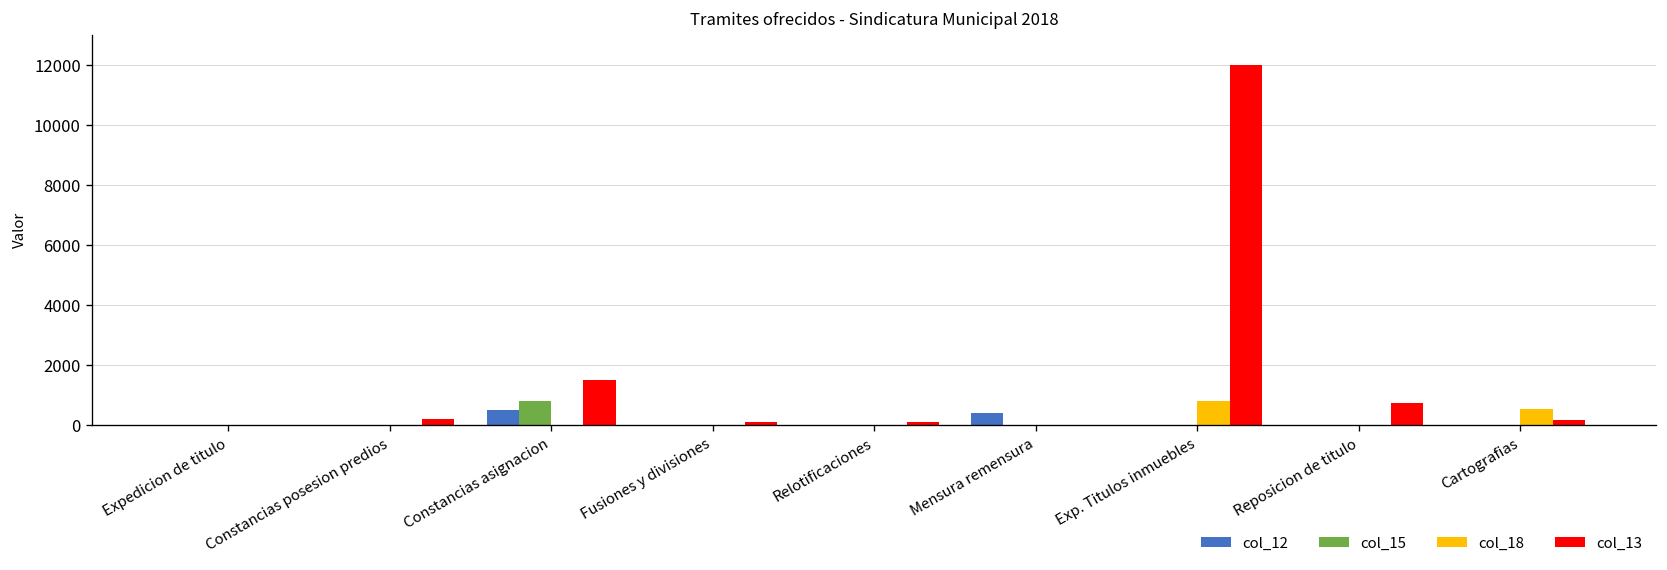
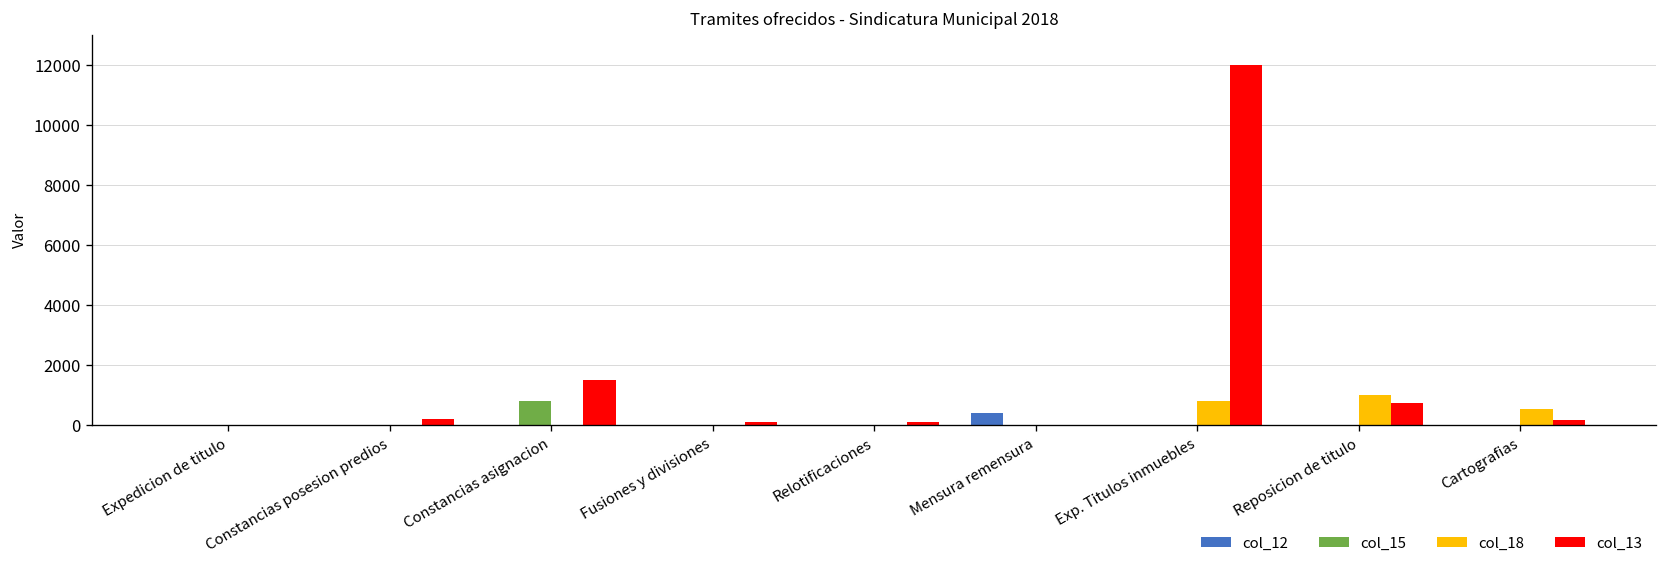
  {
    "col_12": {
-     "Constancias asignacion": 500,
+     "Constancias asignacion": 0,
      "Mensura remensura": 400
    },
    "col_15": {
      "Constancias asignacion": 800
    },
    "col_18": {
      "Exp. Titulos inmuebles": 800,
-     "Reposicion de titulo": 0,
+     "Reposicion de titulo": 1000,
      "Cartografias": 600
    },
    "col_13": {
      "Expedicion de titulo": 0,
      "Constancias posesion predios": 200,
      "Constancias asignacion": 1500,
      "Fusiones y divisiones": 100,
      "Relotificaciones": 100,
      "Exp. Titulos inmuebles": 12000,
      "Reposicion de titulo": 800,
      "Cartografias": 200
    }
  }
